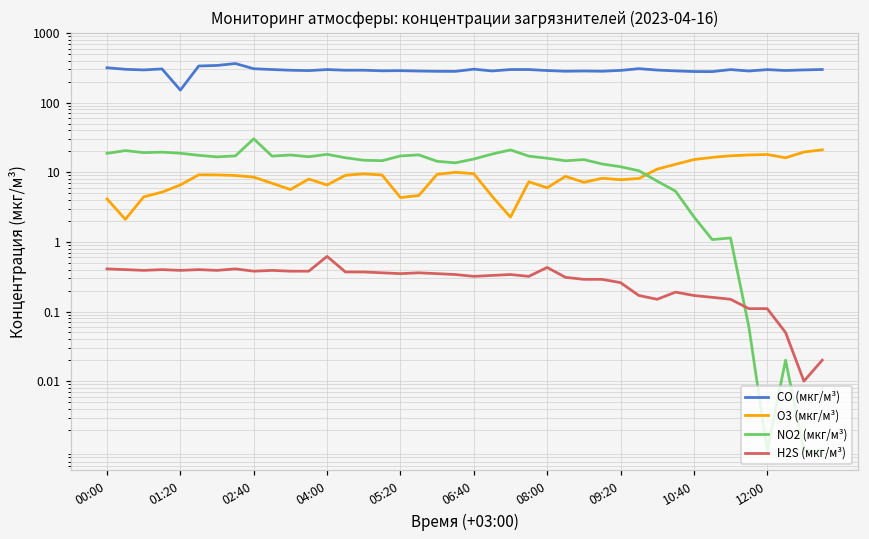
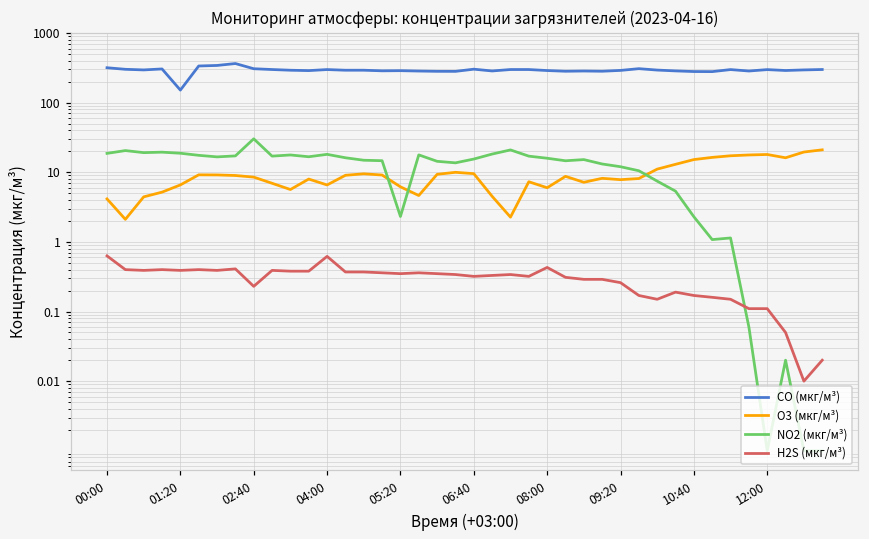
  {
    "CO (мкг/м³)": {
      "00:00": 300,
      "01:20": 150,
      "02:40": 300,
      "04:00": 300,
      "05:20": 300,
      "06:40": 300,
      "08:00": 300,
      "09:20": 300,
      "10:40": 300,
      "12:00": 300
    },
    "O3 (мкг/м³)": {
      "00:00": 4,
      "01:20": 7,
      "02:40": 9,
      "04:00": 7,
-     "05:20": 4,
+     "05:20": 6,
      "06:40": 10,
      "08:00": 6,
      "09:20": 8,
      "10:40": 15,
      "12:00": 18
    },
    "NO2 (мкг/м³)": {
      "00:00": 19,
      "01:20": 19,
      "02:40": 30,
      "04:00": 18,
-     "05:20": 17,
+     "05:20": 2.3,
      "06:40": 16,
      "08:00": 16,
      "09:20": 12,
      "10:40": 2.3
    },
    "H2S (мкг/м³)": {
-     "00:00": 0.4,
+     "00:00": 0.6,
      "01:20": 0.4,
-     "02:40": 0.4,
+     "02:40": 0.23,
      "04:00": 0.6,
      "05:20": 0.4,
      "06:40": 0.3,
      "08:00": 0.4,
      "09:20": 0.26,
      "10:40": 0.17,
      "12:00": 0.11
    }
  }
